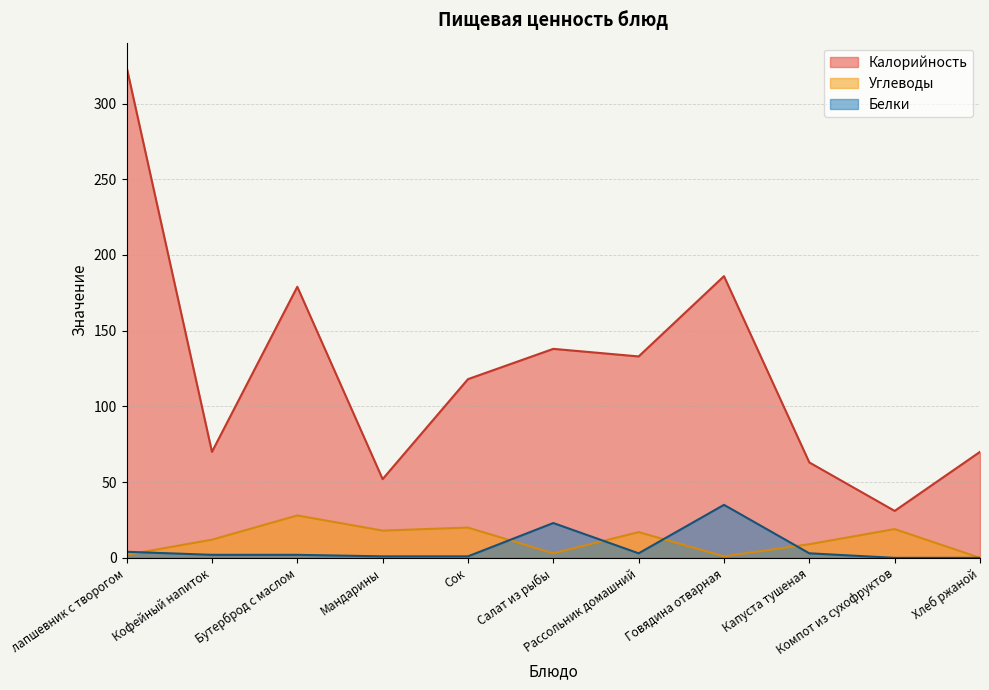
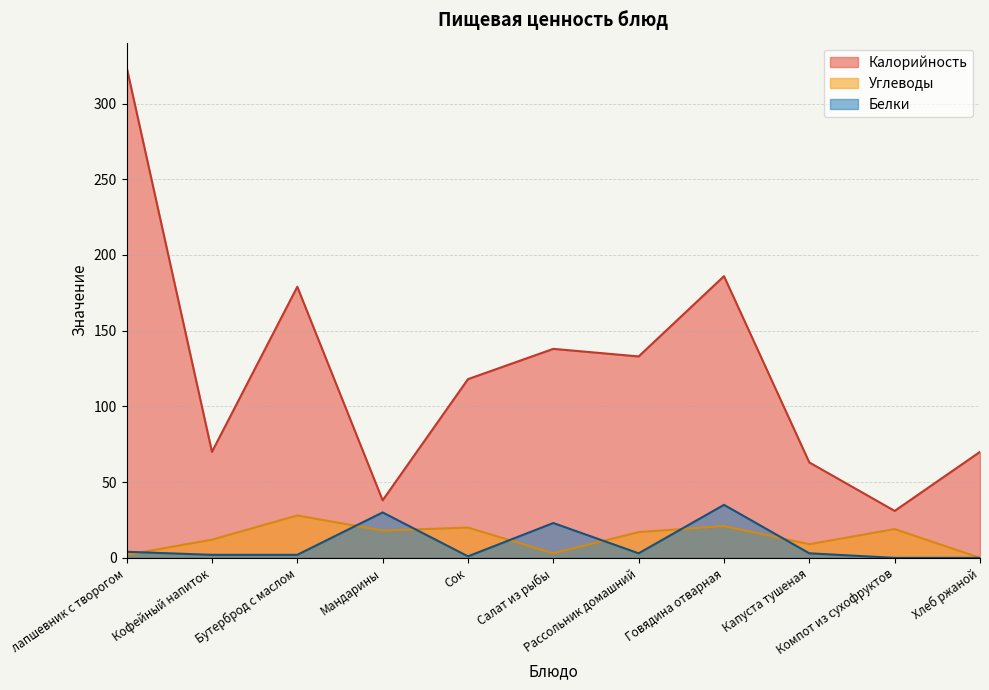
  {
    "Калорийность": {
      "лапшевник с творогом": 324,
      "Кофейный напиток": 70,
      "Бутерброд с маслом": 179,
-     "Мандарины": 52,
+     "Мандарины": 38,
      "Сок": 118,
      "Салат из рыбы": 138,
      "Рассольник домашний": 133,
      "Говядина отварная": 186,
      "Капуста тушеная": 63,
      "Компот из сухофруктов": 31,
      "Хлеб ржаной": 70
    },
    "Углеводы": {
      "лапшевник с творогом": 2,
      "Кофейный напиток": 12,
      "Бутерброд с маслом": 28,
      "Мандарины": 18,
      "Сок": 20,
      "Салат из рыбы": 3,
      "Рассольник домашний": 17,
-     "Говядина отварная": 1,
+     "Говядина отварная": 21,
      "Капуста тушеная": 9,
      "Компот из сухофруктов": 19
    },
    "Белки": {
      "лапшевник с творогом": 4,
      "Кофейный напиток": 2,
      "Бутерброд с маслом": 2,
-     "Мандарины": 1,
+     "Мандарины": 30,
      "Сок": 1,
      "Салат из рыбы": 23,
      "Рассольник домашний": 3,
      "Говядина отварная": 35,
      "Капуста тушеная": 3,
      "Компот из сухофруктов": 0
    }
  }
